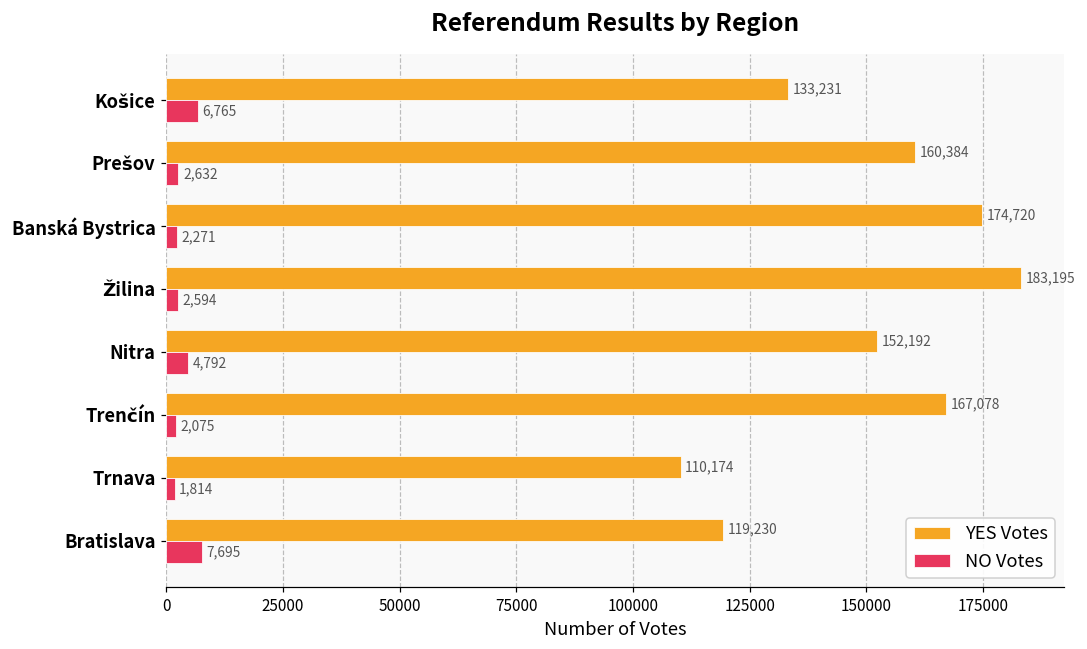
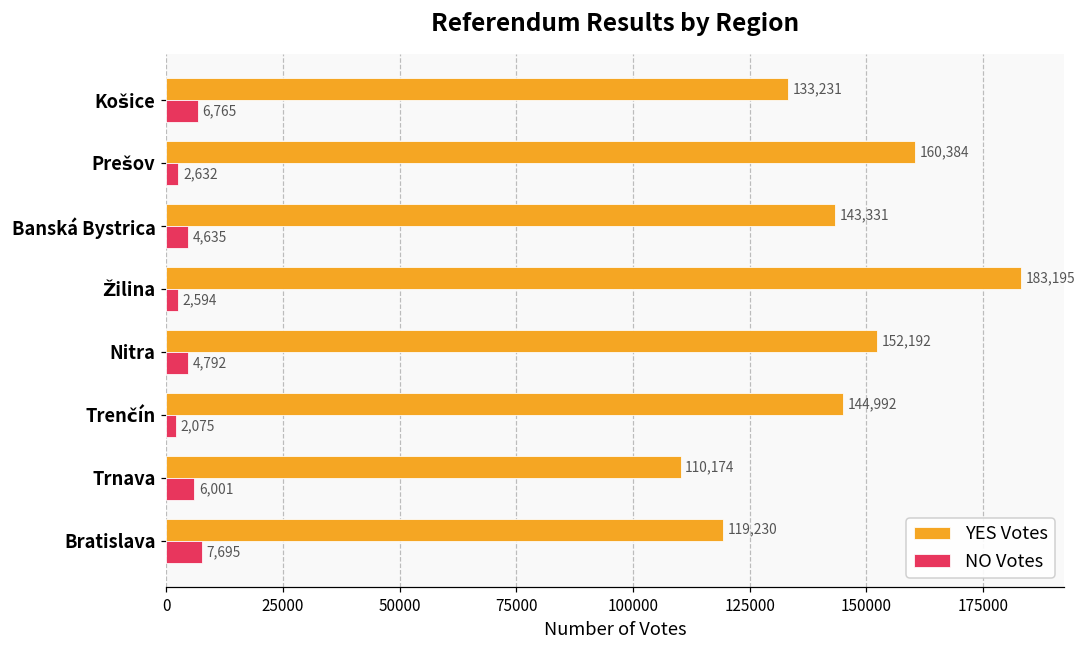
  {
    "YES Votes": {
      "Košice": "133,231",
      "Prešov": "160,384",
-     "Banská Bystrica": "174,720",
+     "Banská Bystrica": "143,331",
      "Žilina": "183,195",
      "Nitra": "152,192",
-     "Trenčín": "167,078",
+     "Trenčín": "144,992",
      "Trnava": "110,174",
      "Bratislava": "119,230"
    },
    "NO Votes": {
      "Košice": "6,765",
      "Prešov": "2,632",
-     "Banská Bystrica": "2,271",
+     "Banská Bystrica": "4,635",
      "Žilina": "2,594",
      "Nitra": "4,792",
      "Trenčín": "2,075",
-     "Trnava": "1,814",
+     "Trnava": "6,001",
      "Bratislava": "7,695"
    }
  }
